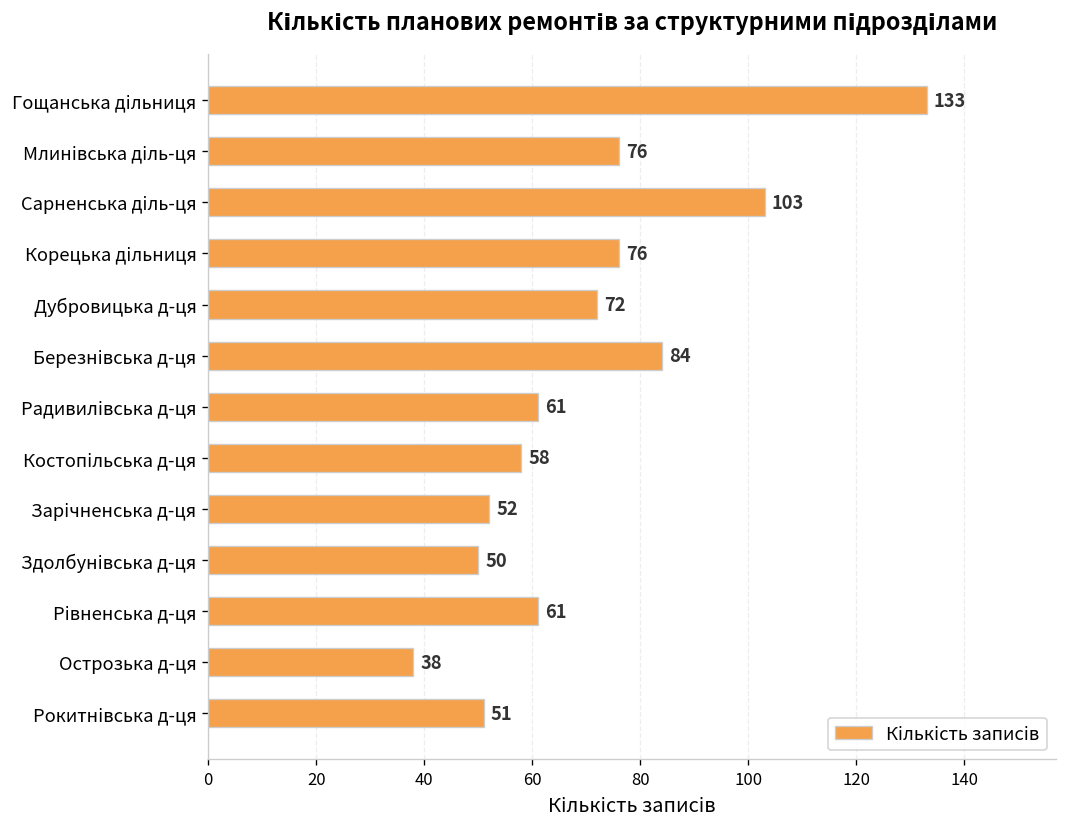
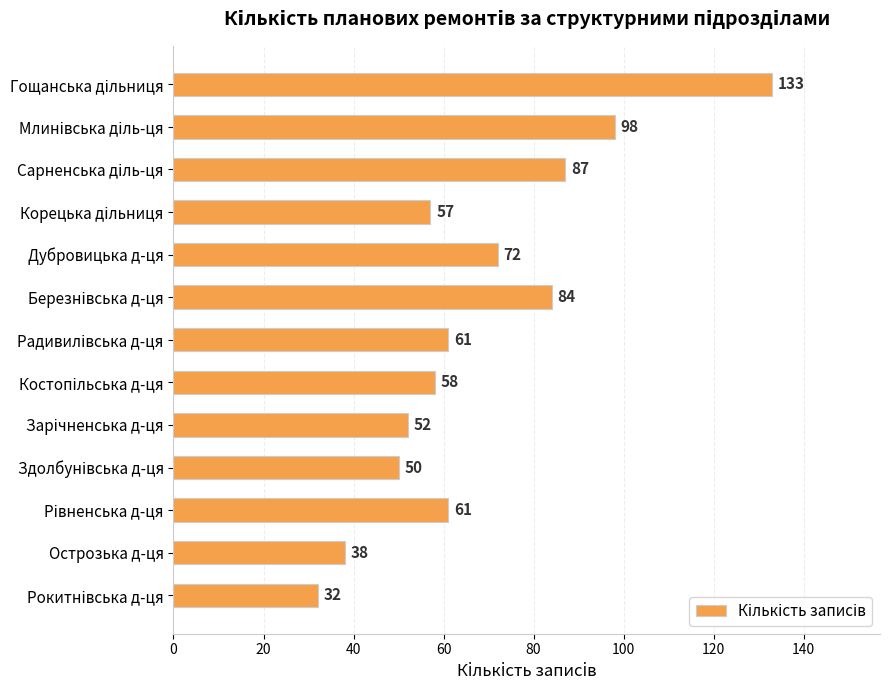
  {
    "Гощанська дільниця": 133,
-   "Млинівська діль-ця": 76,
-   "Сарненська діль-ця": 103,
-   "Корецька дільниця": 76,
+   "Млинівська діль-ця": 98,
+   "Сарненська діль-ця": 87,
+   "Корецька дільниця": 57,
    "Дубровицька д-ця": 72,
    "Березнівська д-ця": 84,
    "Радивилівська д-ця": 61,
    "Костопільська д-ця": 58,
    "Зарічненська д-ця": 52,
    "Здолбунівська д-ця": 50,
    "Рівненська д-ця": 61,
    "Острозька д-ця": 38,
-   "Рокитнівська д-ця": 51
+   "Рокитнівська д-ця": 32
  }
